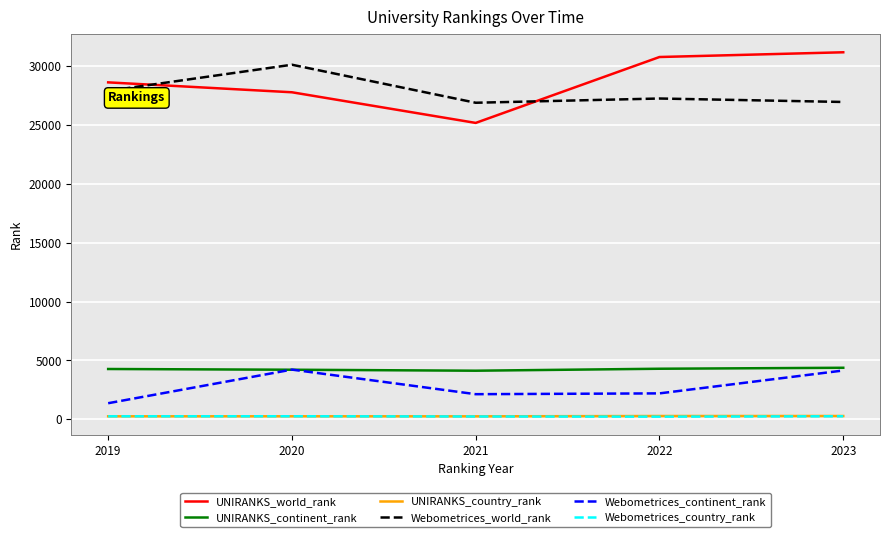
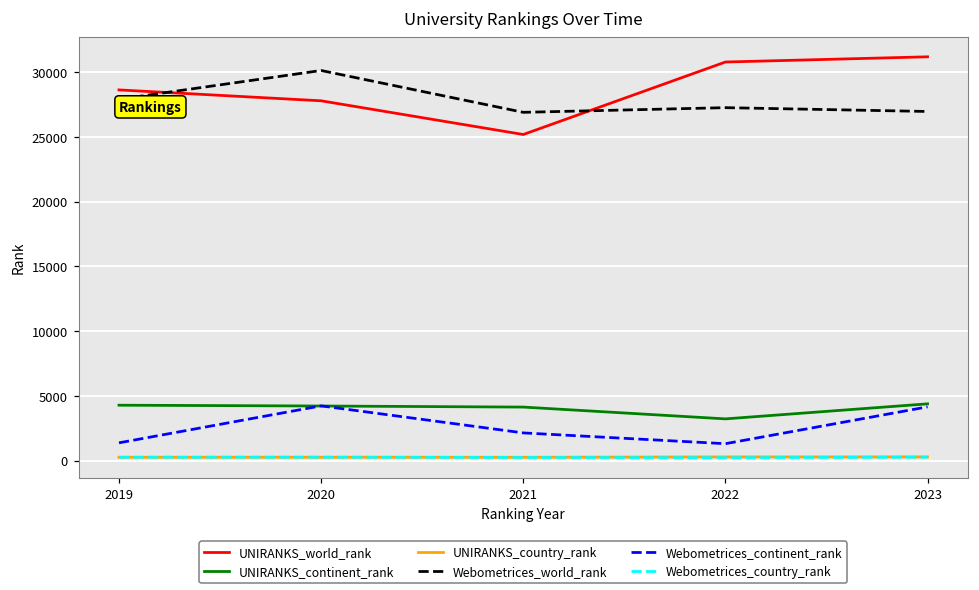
  {
    "UNIRANKS_world_rank": {
      "2019": 28600,
      "2020": 27800,
      "2021": 25200,
      "2022": 30800,
      "2023": 31200
    },
    "UNIRANKS_continent_rank": {
      "2019": 4300,
      "2021": 4100,
-     "2022": 4300,
+     "2022": 3200,
      "2023": 4400
    },
    "Webometrices_world_rank": {
      "2020": 30100,
      "2021": 26900,
      "2022": 27200,
      "2023": 27000
    },
    "Webometrices_continent_rank": {
      "2019": 1400,
      "2021": 2100,
-     "2022": 2200,
+     "2022": 1300,
      "2023": 4100
    }
  }
